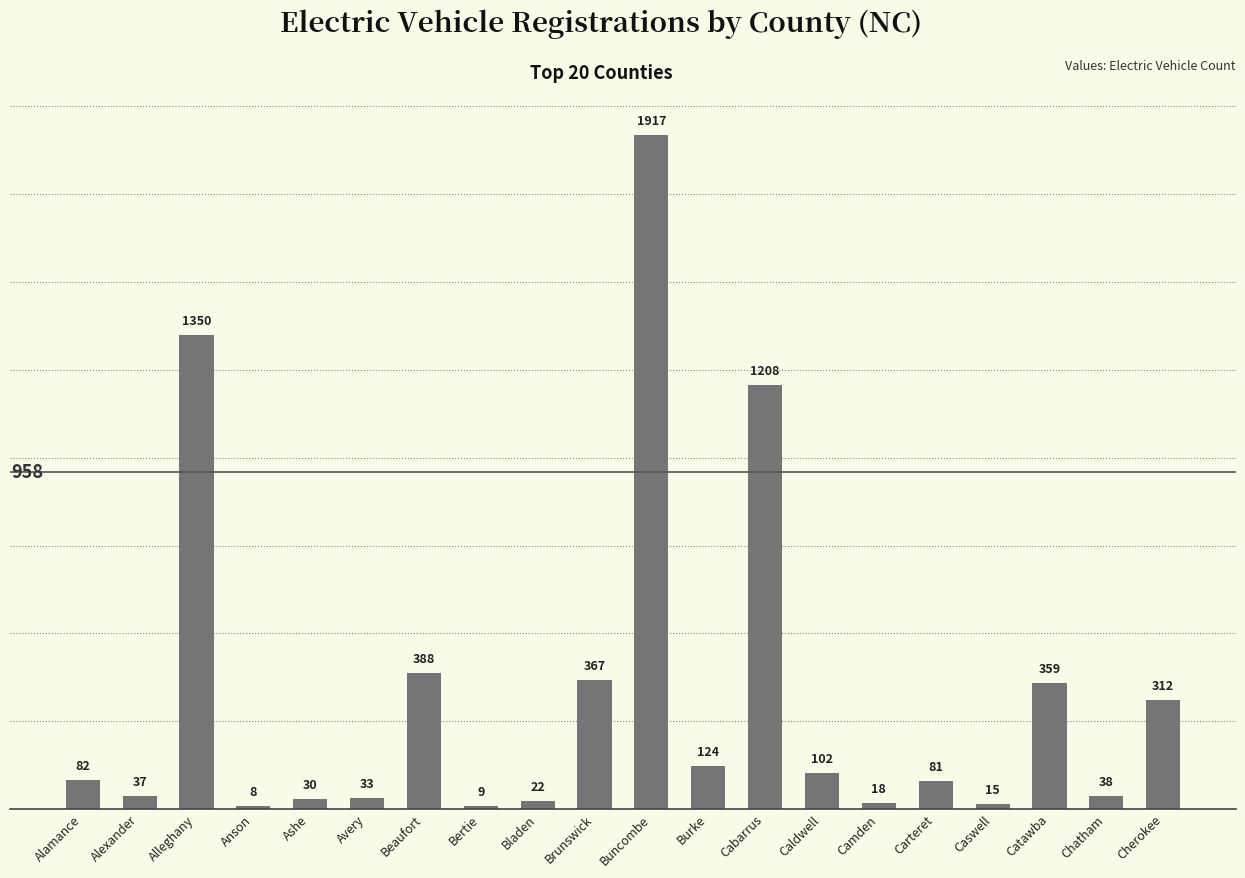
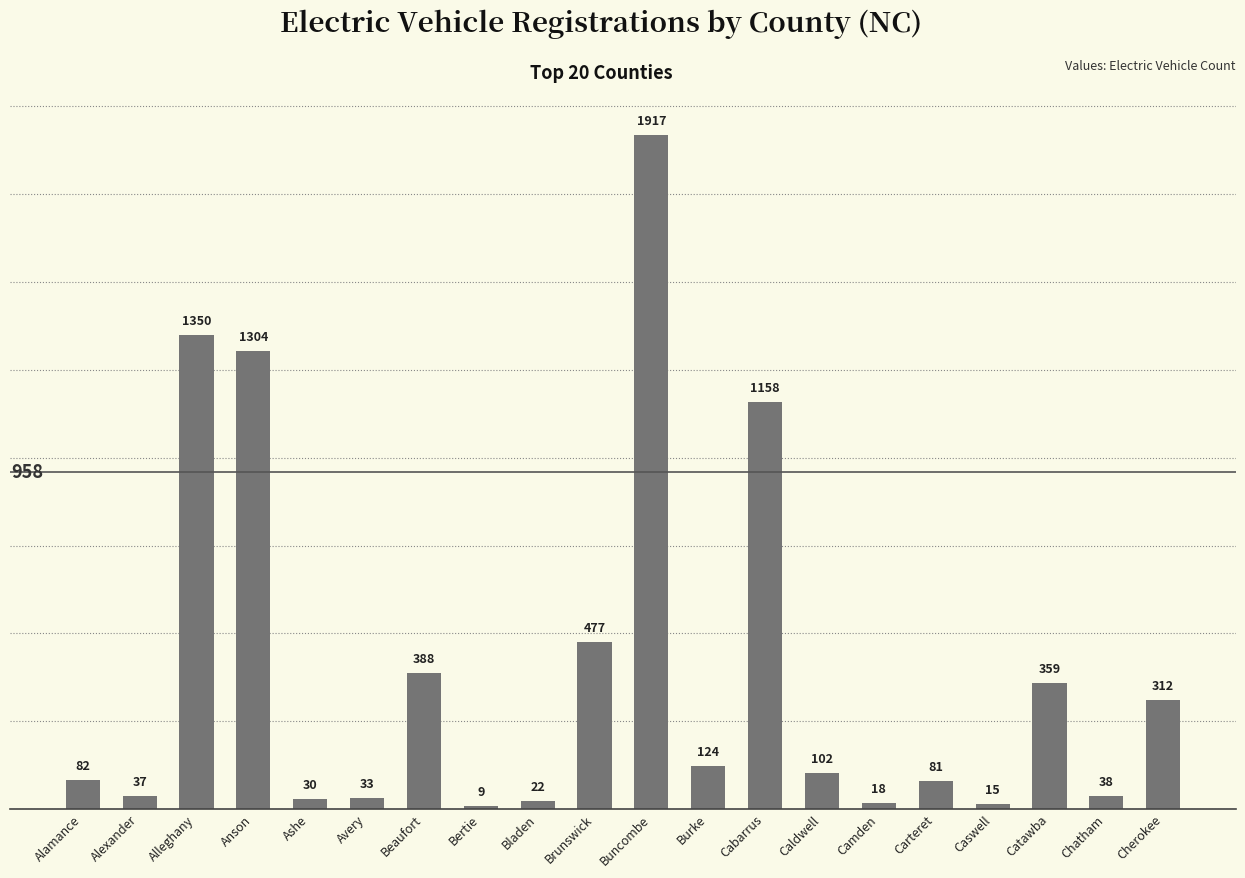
  {
    "Alamance": 82,
    "Alexander": 37,
    "Alleghany": 1350,
-   "Anson": 8,
+   "Anson": 1304,
    "Ashe": 30,
    "Avery": 33,
    "Beaufort": 388,
    "Bertie": 9,
    "Bladen": 22,
-   "Brunswick": 367,
+   "Brunswick": 477,
    "Buncombe": 1917,
    "Burke": 124,
-   "Cabarrus": 1208,
+   "Cabarrus": 1158,
    "Caldwell": 102,
    "Camden": 18,
    "Carteret": 81,
    "Caswell": 15,
    "Catawba": 359,
    "Chatham": 38,
    "Cherokee": 312
  }
